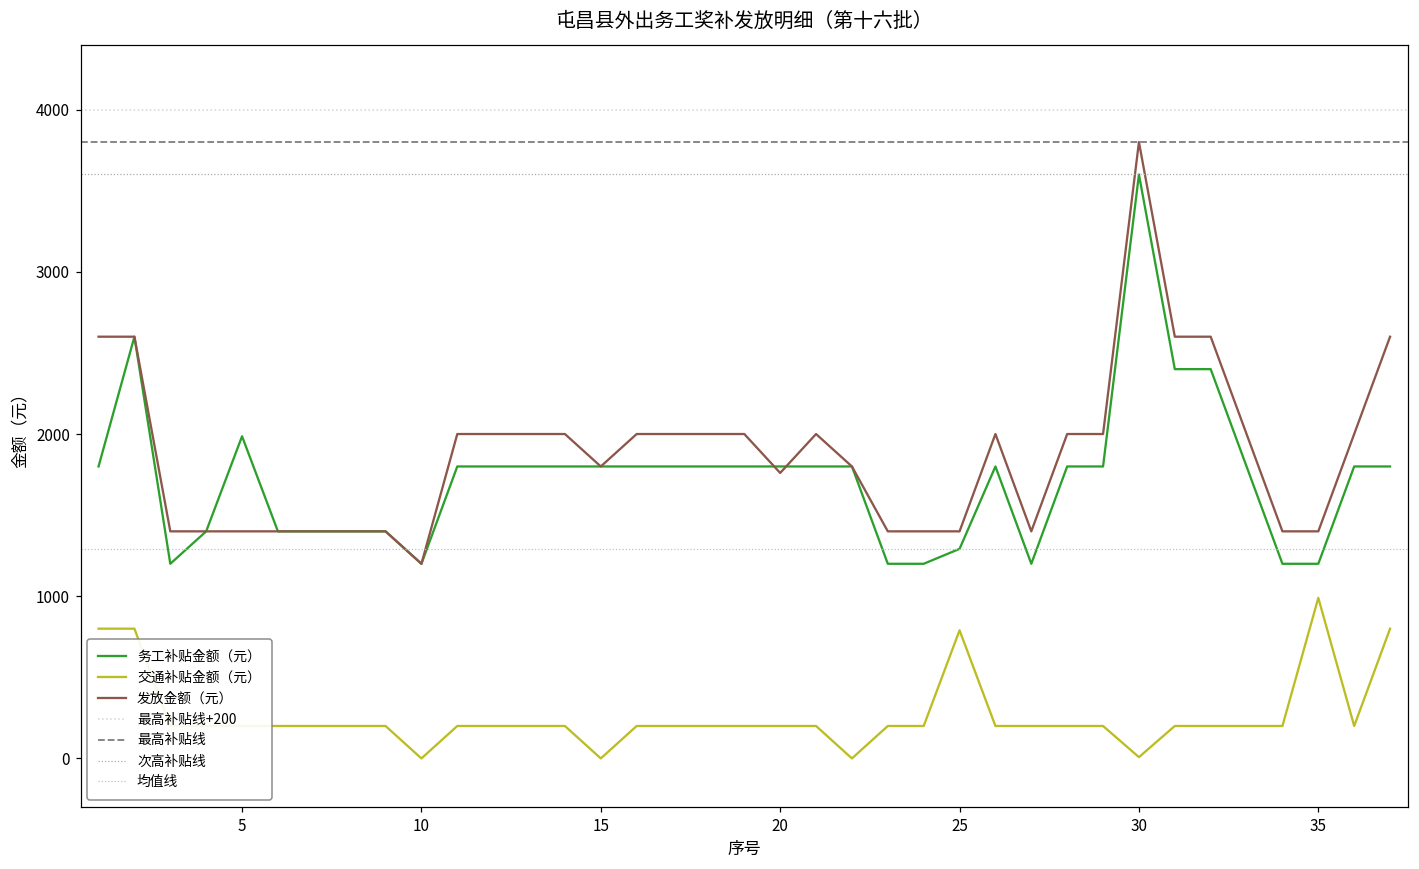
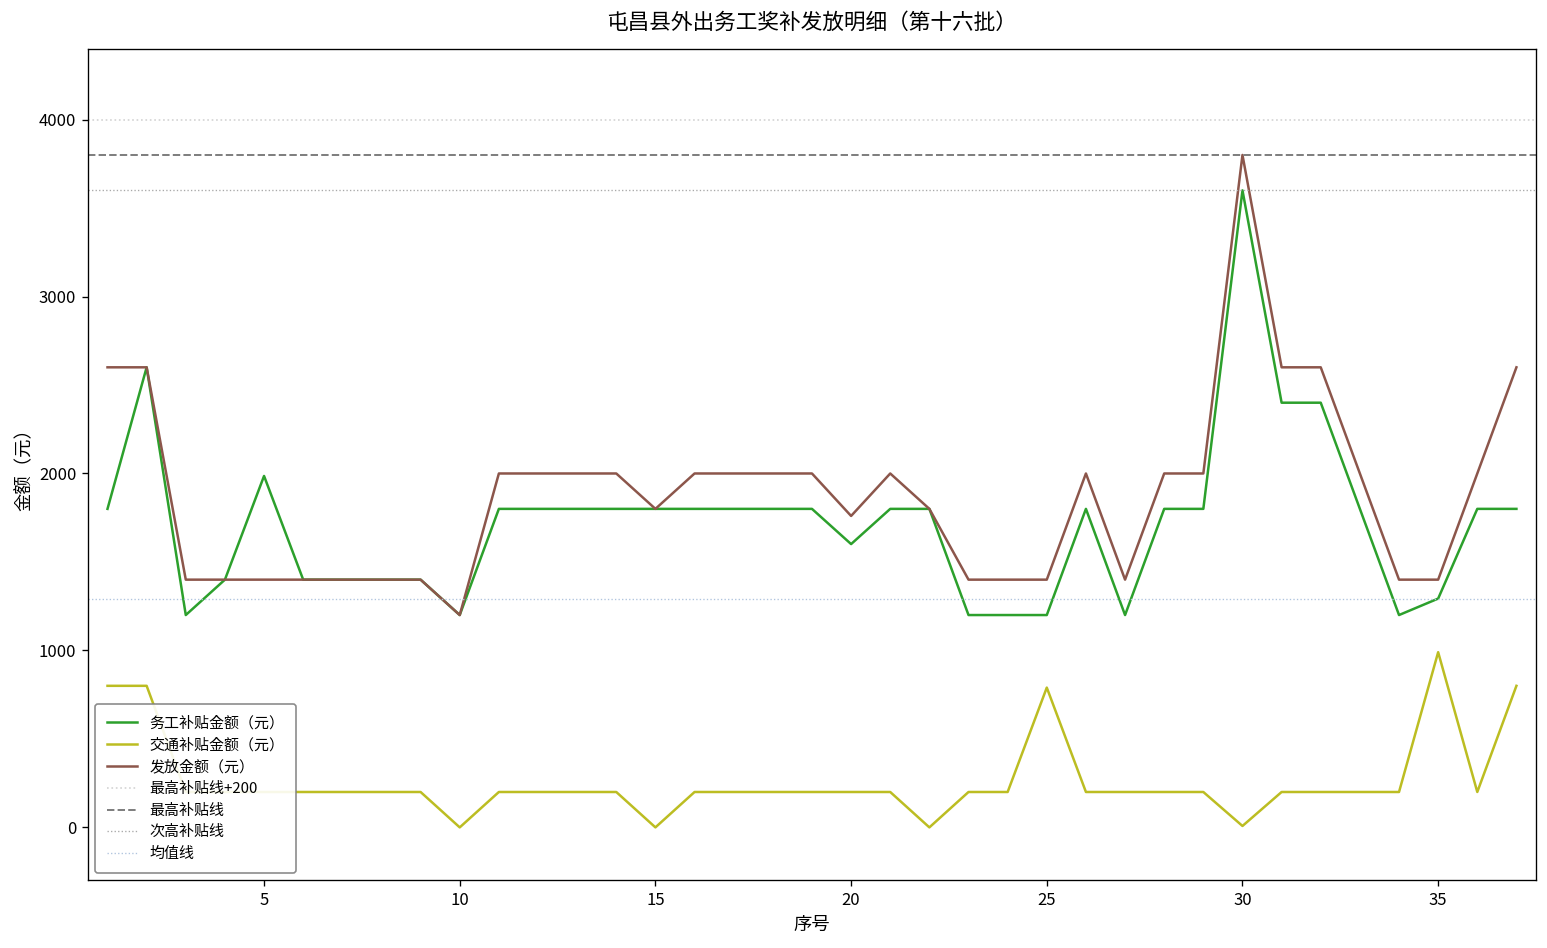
  {
    "务工补贴金额（元）": {
      "5": 1990,
-     "20": 1800,
-     "25": 1290,
+     "20": 1600,
+     "25": 1200,
      "30": 3600,
-     "35": 1200
+     "35": 1290
    },
    "交通补贴金额（元）": {
      "10": 0,
      "15": 0,
      "20": 200,
      "25": 790,
      "30": 10,
      "35": 990
    },
    "发放金额（元）": {
      "5": 1400,
      "20": 1760,
      "25": 1400,
      "30": 3800,
      "35": 1400
    }
  }
